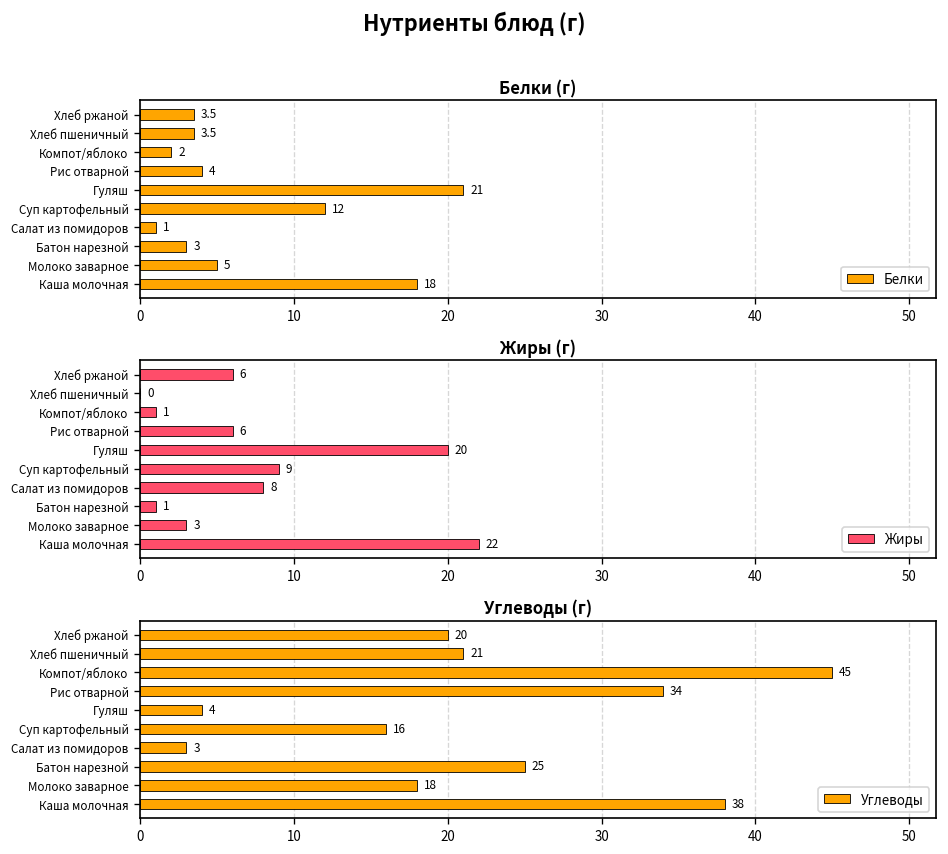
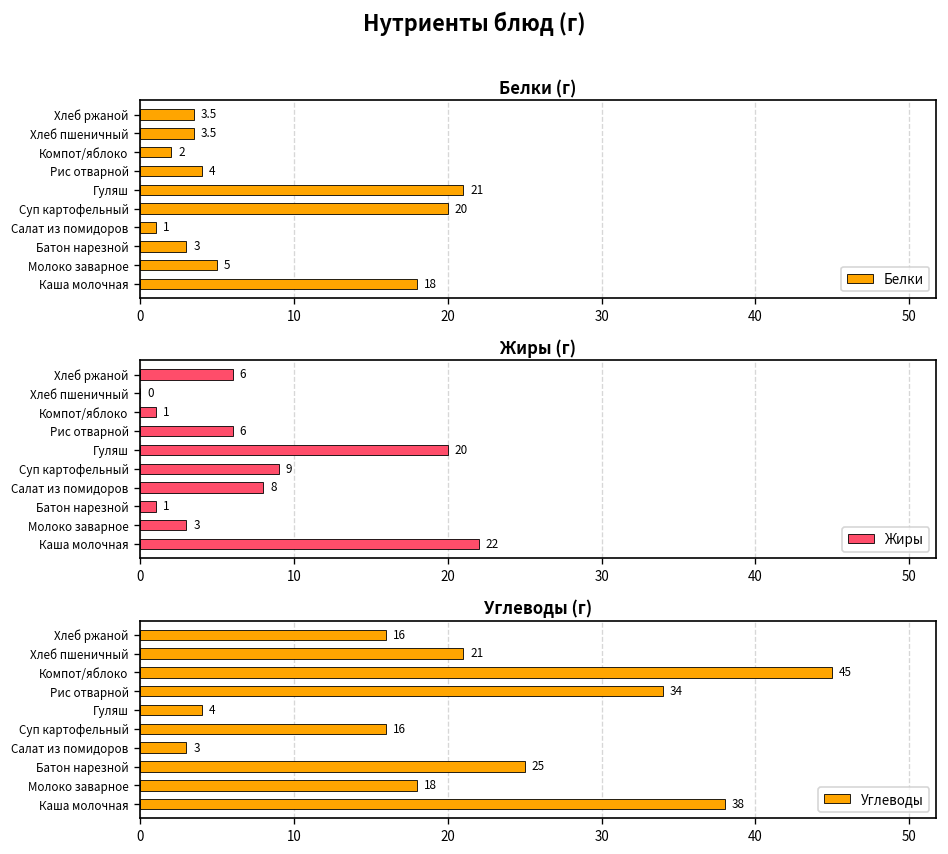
  {
    "Белки (г)": {
      "Хлеб ржаной": 3.5,
      "Хлеб пшеничный": 3.5,
      "Компот/яблоко": 2,
      "Рис отварной": 4,
      "Гуляш": 21,
-     "Суп картофельный": 12,
+     "Суп картофельный": 20,
      "Салат из помидоров": 1,
      "Батон нарезной": 3,
      "Молоко заварное": 5,
      "Каша молочная": 18
    },
    "Жиры (г)": {
      "Хлеб ржаной": 6,
      "Хлеб пшеничный": 0,
      "Компот/яблоко": 1,
      "Рис отварной": 6,
      "Гуляш": 20,
      "Суп картофельный": 9,
      "Салат из помидоров": 8,
      "Батон нарезной": 1,
      "Молоко заварное": 3,
      "Каша молочная": 22
    },
    "Углеводы (г)": {
-     "Хлеб ржаной": 20,
+     "Хлеб ржаной": 16,
      "Хлеб пшеничный": 21,
      "Компот/яблоко": 45,
      "Рис отварной": 34,
      "Гуляш": 4,
      "Суп картофельный": 16,
      "Салат из помидоров": 3,
      "Батон нарезной": 25,
      "Молоко заварное": 18,
      "Каша молочная": 38
    }
  }
